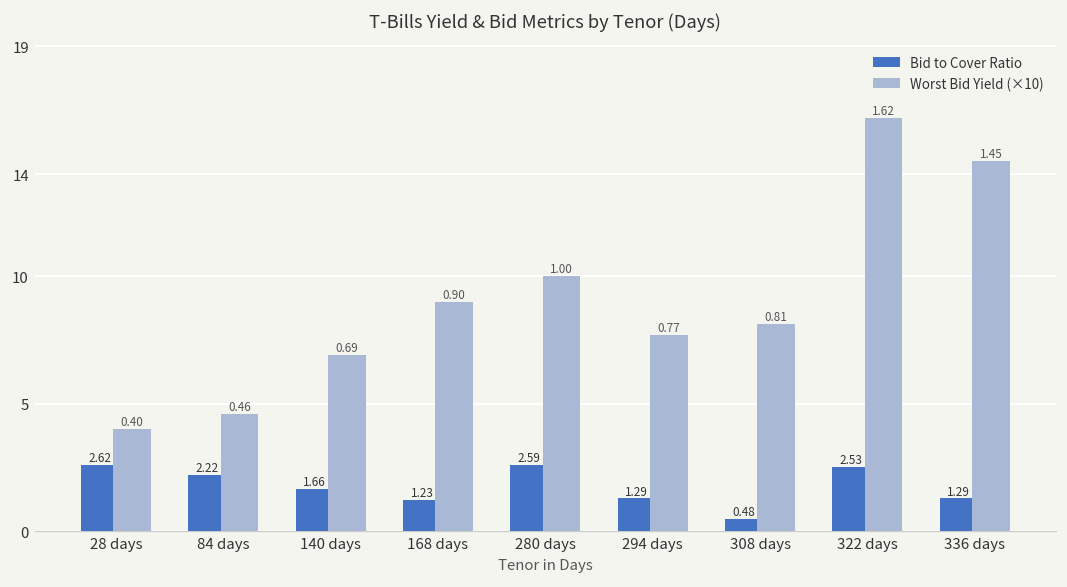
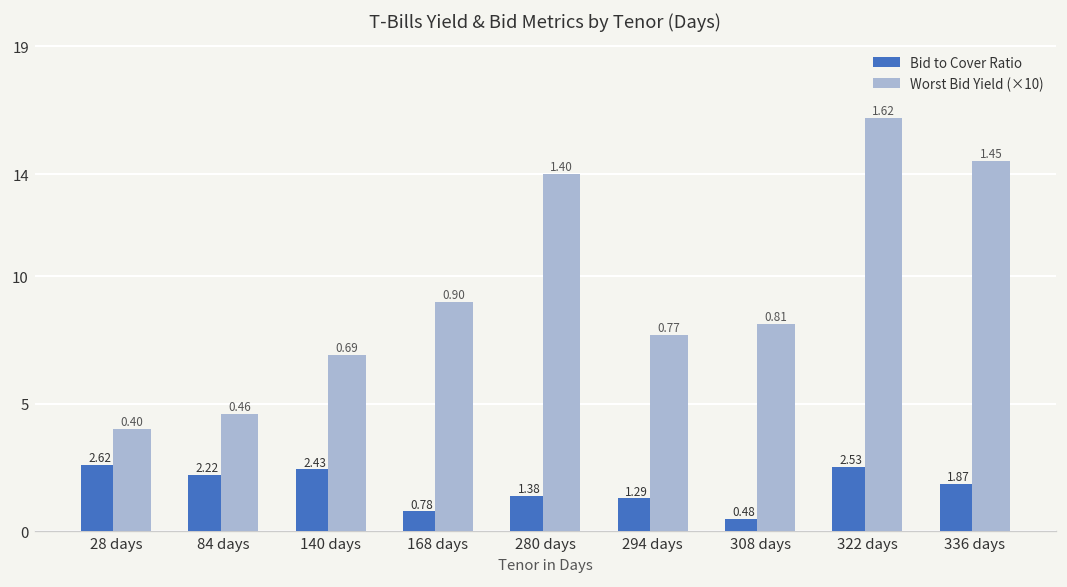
  {
    "Bid to Cover Ratio": {
      "28 days": 2.62,
      "84 days": 2.22,
-     "140 days": 1.66,
-     "168 days": 1.23,
-     "280 days": 2.59,
+     "140 days": 2.43,
+     "168 days": 0.78,
+     "280 days": 1.38,
      "294 days": 1.29,
      "308 days": 0.48,
      "322 days": 2.53,
-     "336 days": 1.29
+     "336 days": 1.87
    },
    "Worst Bid Yield (×10)": {
-     "280 days": 1.00
+     "280 days": 1.40
    }
  }
